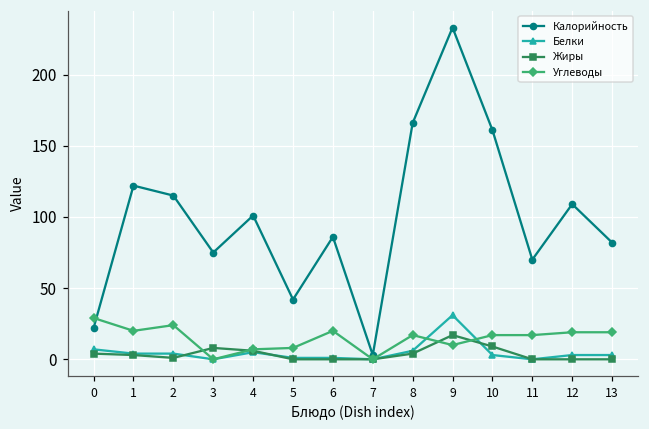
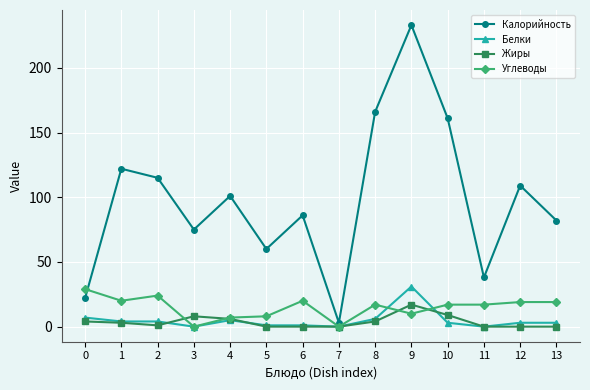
  {
    "Калорийность": {
      "0": 22,
      "1": 122,
      "2": 115,
      "3": 75,
      "4": 101,
-     "5": 42,
+     "5": 60,
      "6": 86,
      "7": 3,
      "8": 166,
      "9": 233,
      "10": 161,
-     "11": 70,
+     "11": 38,
      "12": 109,
      "13": 82
    },
    "Белки": {
      "0": 7,
      "2": 4,
      "8": 6,
      "9": 31,
      "10": 3,
      "12": 3,
      "13": 3
    }
  }
